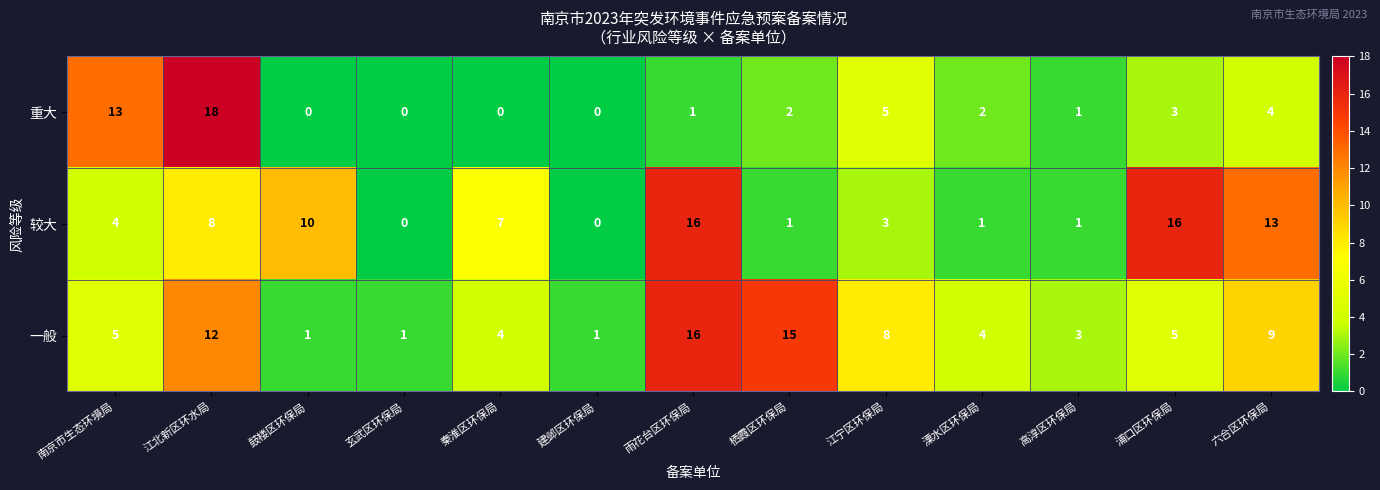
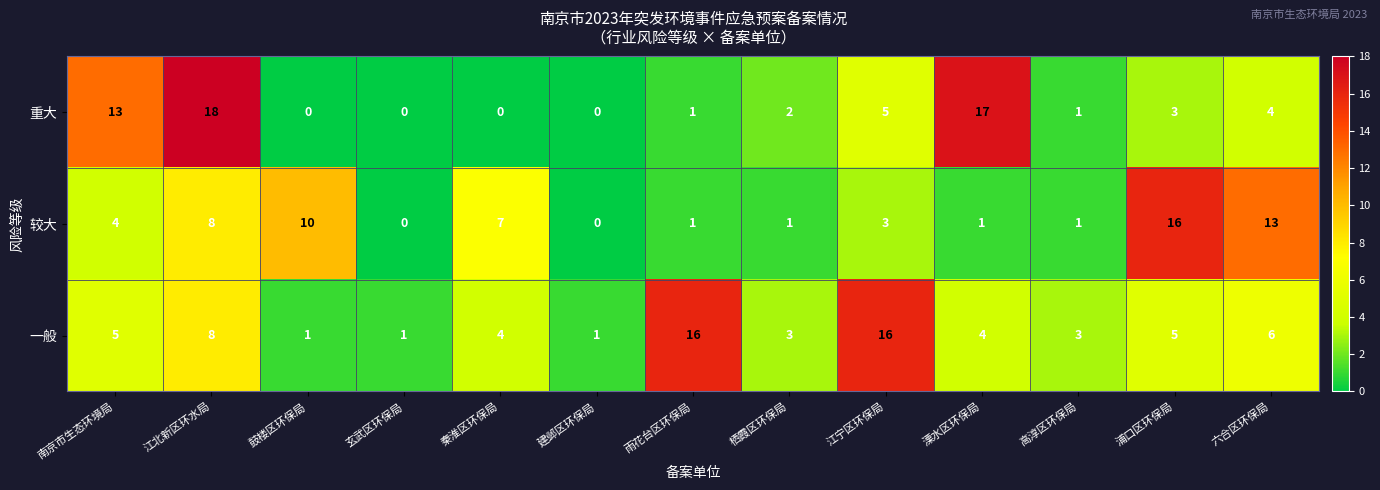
  {
    "重大": {
      "南京市生态环境局": 13,
      "江北新区环水局": 18,
      "鼓楼区环保局": 0,
      "玄武区环保局": 0,
      "秦淮区环保局": 0,
      "建邺区环保局": 0,
      "雨花台区环保局": 1,
      "栖霞区环保局": 2,
      "江宁区环保局": 5,
-     "溧水区环保局": 2,
+     "溧水区环保局": 17,
      "高淳区环保局": 1,
      "浦口区环保局": 3,
      "六合区环保局": 4
    },
    "较大": {
      "南京市生态环境局": 4,
      "江北新区环水局": 8,
      "鼓楼区环保局": 10,
      "玄武区环保局": 0,
      "秦淮区环保局": 7,
      "建邺区环保局": 0,
-     "雨花台区环保局": 16,
+     "雨花台区环保局": 1,
      "栖霞区环保局": 1,
      "江宁区环保局": 3,
      "溧水区环保局": 1,
      "高淳区环保局": 1,
      "浦口区环保局": 16,
      "六合区环保局": 13
    },
    "一般": {
      "南京市生态环境局": 5,
-     "江北新区环水局": 12,
+     "江北新区环水局": 8,
      "鼓楼区环保局": 1,
      "玄武区环保局": 1,
      "秦淮区环保局": 4,
      "建邺区环保局": 1,
      "雨花台区环保局": 16,
-     "栖霞区环保局": 15,
-     "江宁区环保局": 8,
+     "栖霞区环保局": 3,
+     "江宁区环保局": 16,
      "溧水区环保局": 4,
      "高淳区环保局": 3,
      "浦口区环保局": 5,
-     "六合区环保局": 9
+     "六合区环保局": 6
    }
  }
